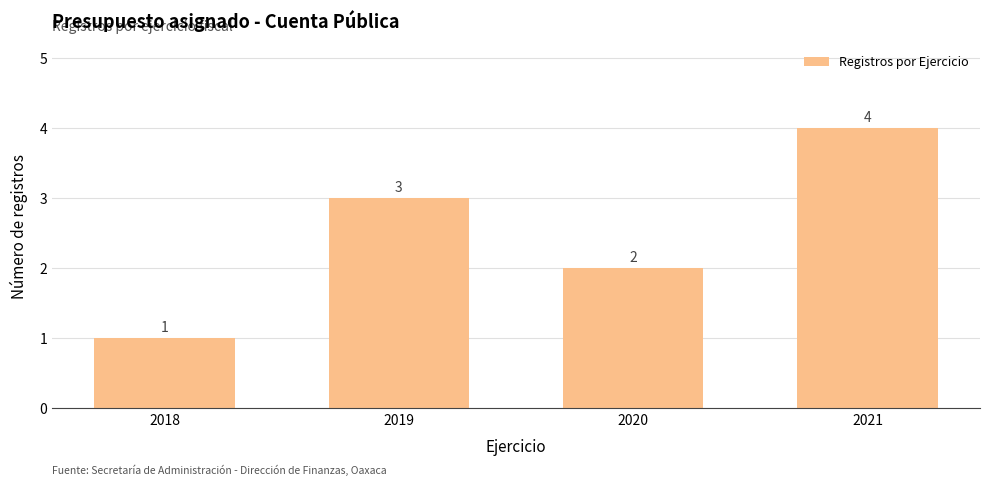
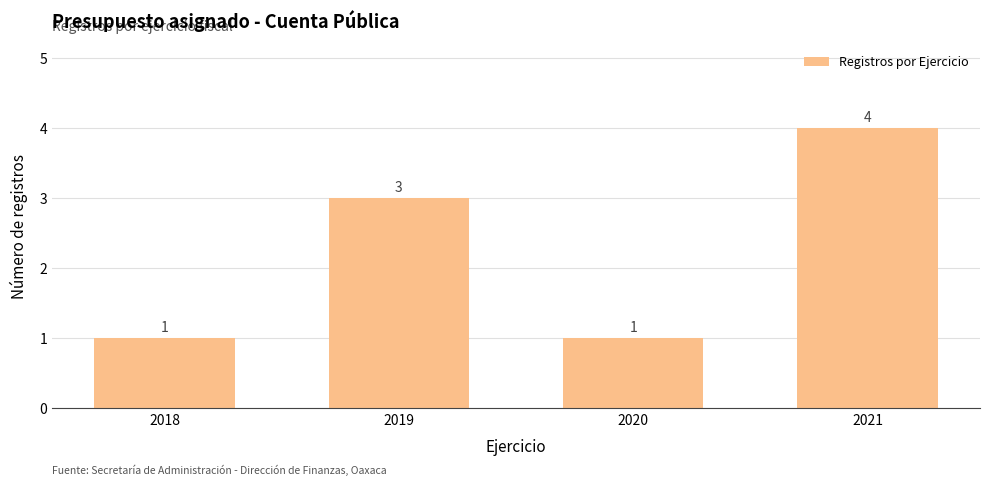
  {
    "2018": 1,
    "2019": 3,
-   "2020": 2,
+   "2020": 1,
    "2021": 4
  }
